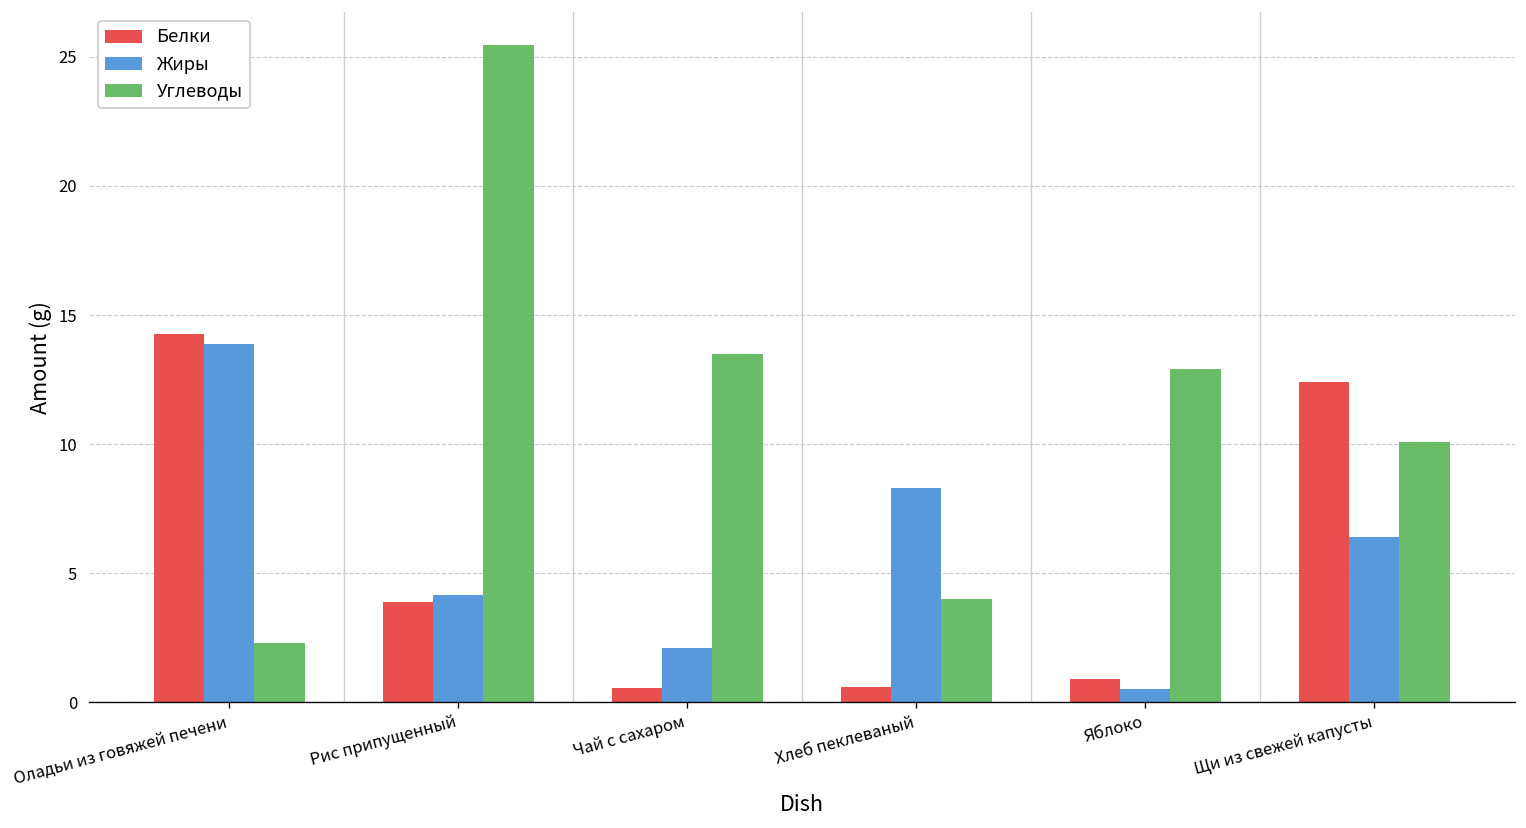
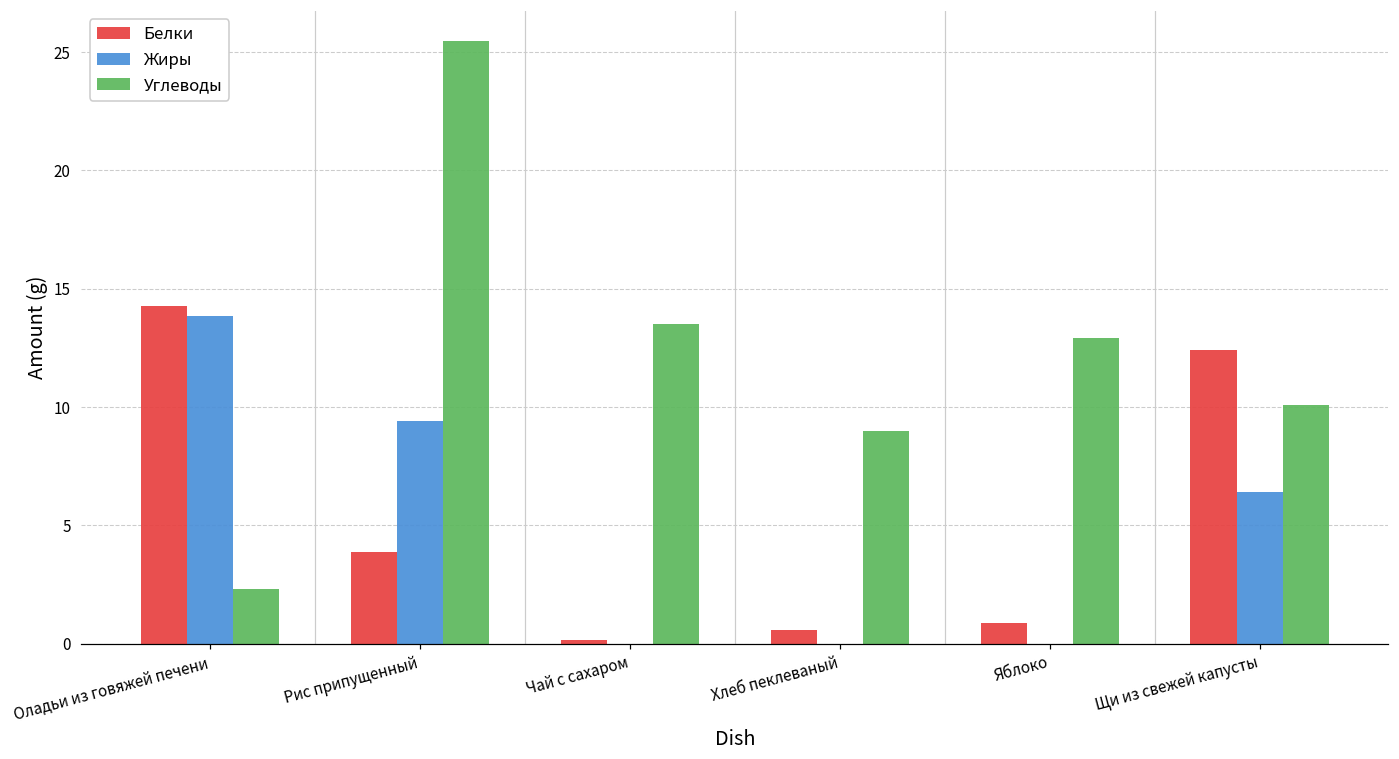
  {
    "Белки": {
      "Оладьи из говяжей печени": 14.3,
      "Рис припущенный": 3.9,
-     "Чай с сахаром": 0.6,
+     "Чай с сахаром": 0.2,
      "Хлеб пеклеваный": 0.6,
      "Яблоко": 0.9,
      "Щи из свежей капусты": 12.4
    },
    "Жиры": {
      "Оладьи из говяжей печени": 13.9,
-     "Рис припущенный": 4.1,
-     "Чай с сахаром": 2.1,
-     "Хлеб пеклеваный": 8.3,
-     "Яблоко": 0.5,
+     "Рис припущенный": 9.4,
+     "Чай с сахаром": 0.0,
+     "Хлеб пеклеваный": 0.0,
+     "Яблоко": 0.0,
      "Щи из свежей капусты": 6.4
    },
    "Углеводы": {
      "Оладьи из говяжей печени": 2.3,
      "Рис припущенный": 25.5,
      "Чай с сахаром": 13.5,
-     "Хлеб пеклеваный": 4,
+     "Хлеб пеклеваный": 9,
      "Яблоко": 13,
      "Щи из свежей капусты": 10
    }
  }
